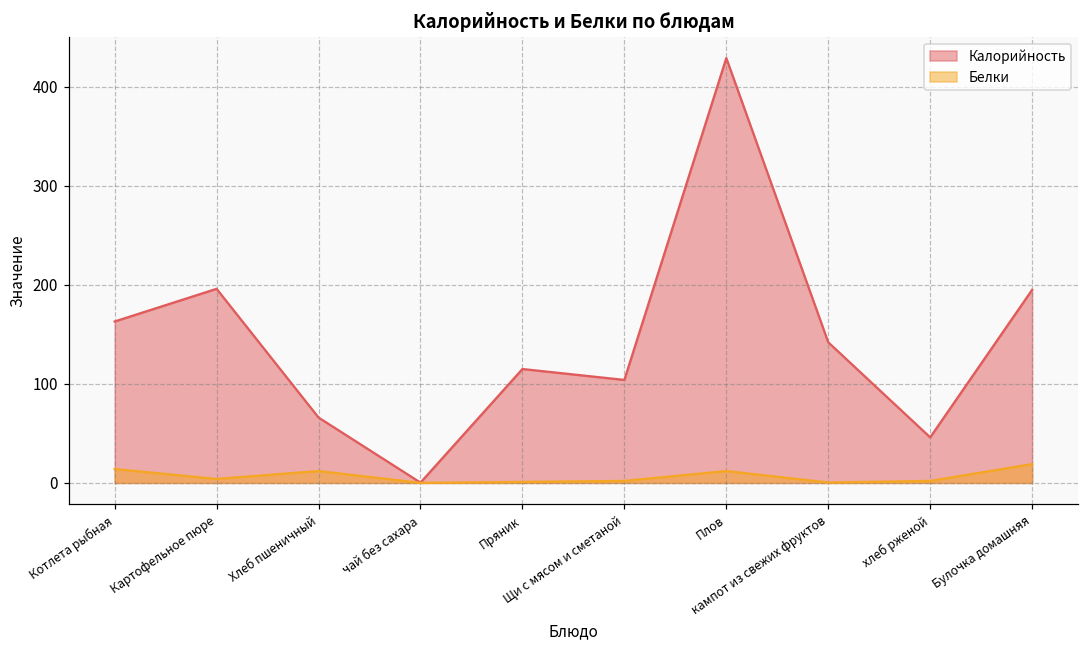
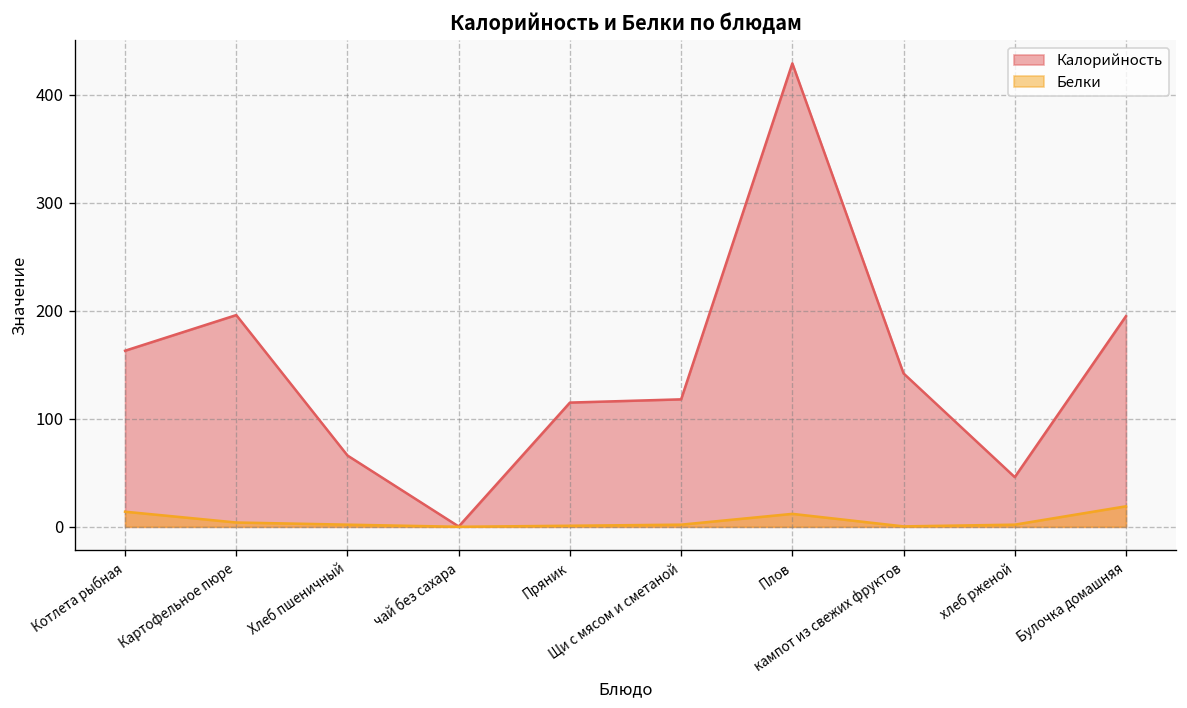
  {
    "Калорийность": {
      "Котлета рыбная": 160,
      "Картофельное пюре": 200,
      "Хлеб пшеничный": 70,
      "Пряник": 120,
-     "Щи с мясом и сметаной": 100,
+     "Щи с мясом и сметаной": 120,
      "Плов": 430,
      "кампот из свежих фруктов": 140,
      "хлеб рженой": 50,
      "Булочка домашняя": 200
    },
    "Белки": {
      "Котлета рыбная": 10,
      "Картофельное пюре": 0,
-     "Хлеб пшеничный": 10,
+     "Хлеб пшеничный": 0,
      "Пряник": 0,
      "Щи с мясом и сметаной": 0,
      "Плов": 10,
      "кампот из свежих фруктов": 0,
      "хлеб рженой": 0,
      "Булочка домашняя": 20
    }
  }
